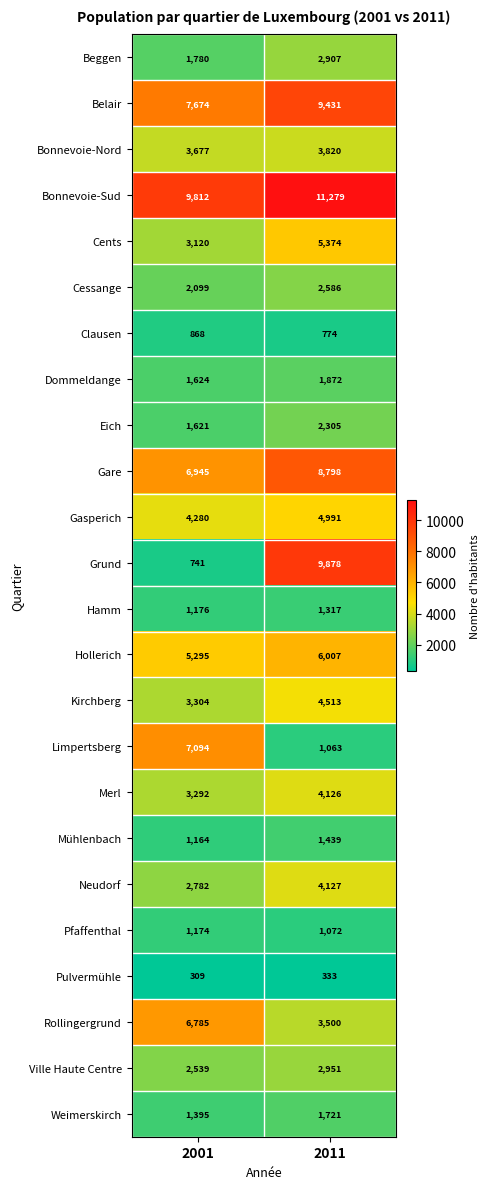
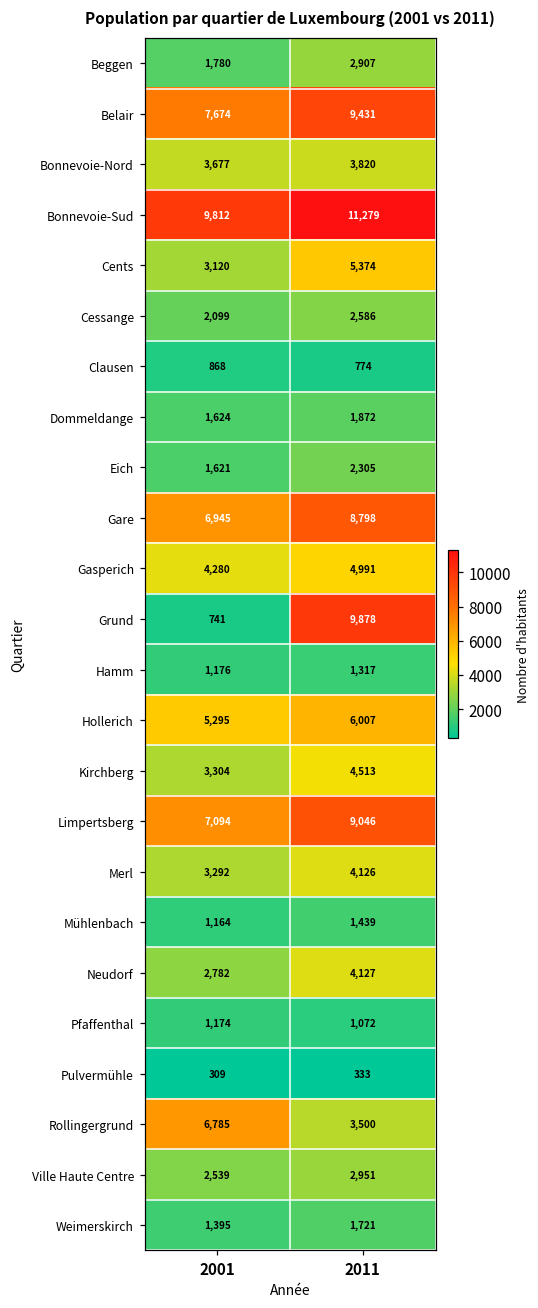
  {
    "Beggen": {
      "2001": "1,780",
      "2011": "2,907"
    },
    "Belair": {
      "2001": "7,674",
      "2011": "9,431"
    },
    "Bonnevoie-Nord": {
      "2001": "3,677",
      "2011": "3,820"
    },
    "Bonnevoie-Sud": {
      "2001": "9,812",
      "2011": "11,279"
    },
    "Cents": {
      "2001": "3,120",
      "2011": "5,374"
    },
    "Cessange": {
      "2001": "2,099",
      "2011": "2,586"
    },
    "Clausen": {
      "2001": "868",
      "2011": "774"
    },
    "Dommeldange": {
      "2001": "1,624",
      "2011": "1,872"
    },
    "Eich": {
      "2001": "1,621",
      "2011": "2,305"
    },
    "Gare": {
      "2001": "6,945",
      "2011": "8,798"
    },
    "Gasperich": {
      "2001": "4,280",
      "2011": "4,991"
    },
    "Grund": {
      "2001": "741",
      "2011": "9,878"
    },
    "Hamm": {
      "2001": "1,176",
      "2011": "1,317"
    },
    "Hollerich": {
      "2001": "5,295",
      "2011": "6,007"
    },
    "Kirchberg": {
      "2001": "3,304",
      "2011": "4,513"
    },
    "Limpertsberg": {
      "2001": "7,094",
-     "2011": "1,063"
+     "2011": "9,046"
    },
    "Merl": {
      "2001": "3,292",
      "2011": "4,126"
    },
    "Mühlenbach": {
      "2001": "1,164",
      "2011": "1,439"
    },
    "Neudorf": {
      "2001": "2,782",
      "2011": "4,127"
    },
    "Pfaffenthal": {
      "2001": "1,174",
      "2011": "1,072"
    },
    "Pulvermühle": {
      "2001": "309",
      "2011": "333"
    },
    "Rollingergrund": {
      "2001": "6,785",
      "2011": "3,500"
    },
    "Ville Haute Centre": {
      "2001": "2,539",
      "2011": "2,951"
    },
    "Weimerskirch": {
      "2001": "1,395",
      "2011": "1,721"
    }
  }
